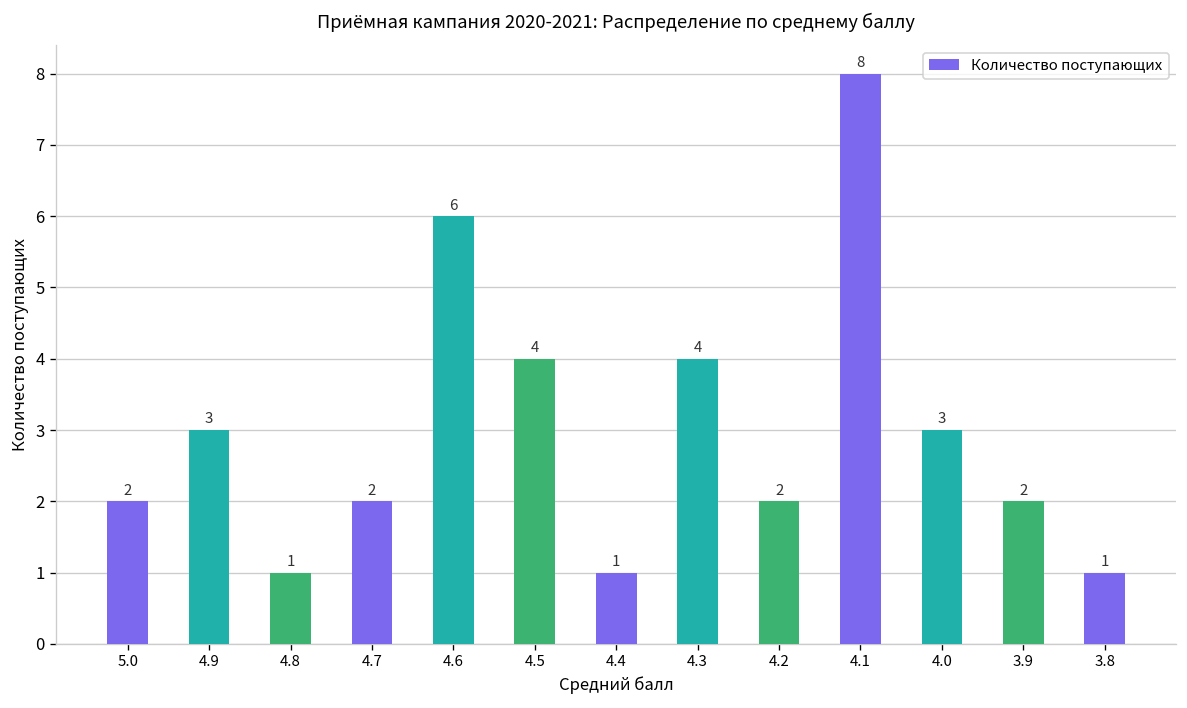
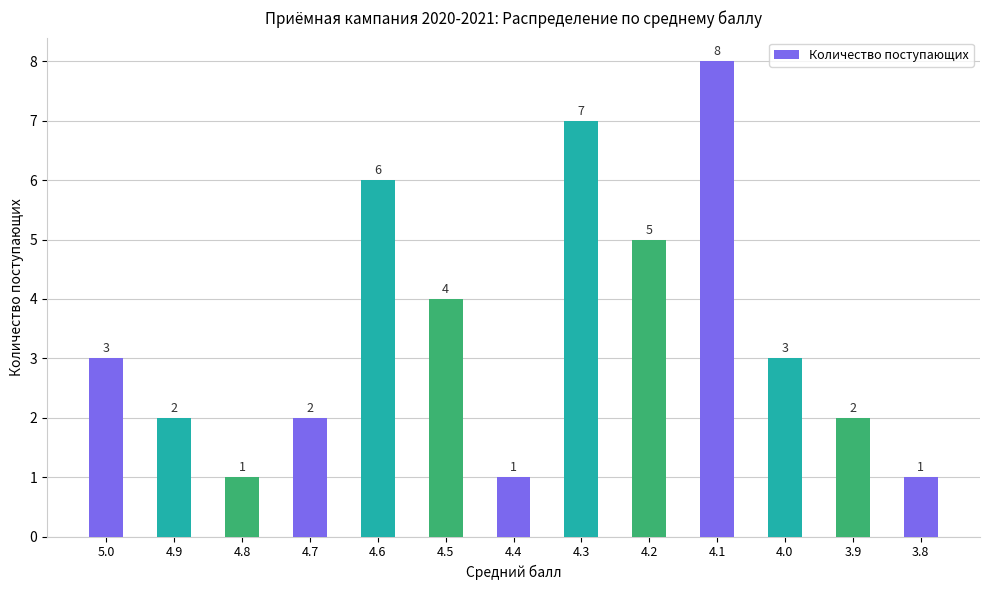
  {
-   "5.0": 2,
-   "4.9": 3,
+   "5.0": 3,
+   "4.9": 2,
    "4.8": 1,
    "4.7": 2,
    "4.6": 6,
    "4.5": 4,
    "4.4": 1,
-   "4.3": 4,
-   "4.2": 2,
+   "4.3": 7,
+   "4.2": 5,
    "4.1": 8,
    "4.0": 3,
    "3.9": 2,
    "3.8": 1
  }
